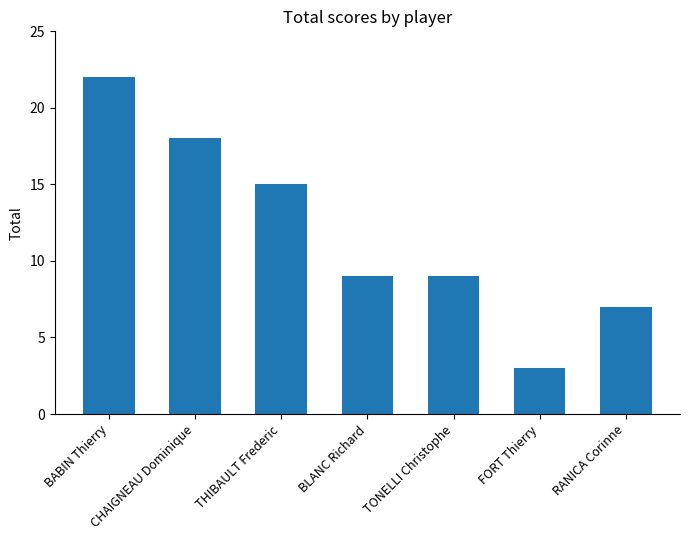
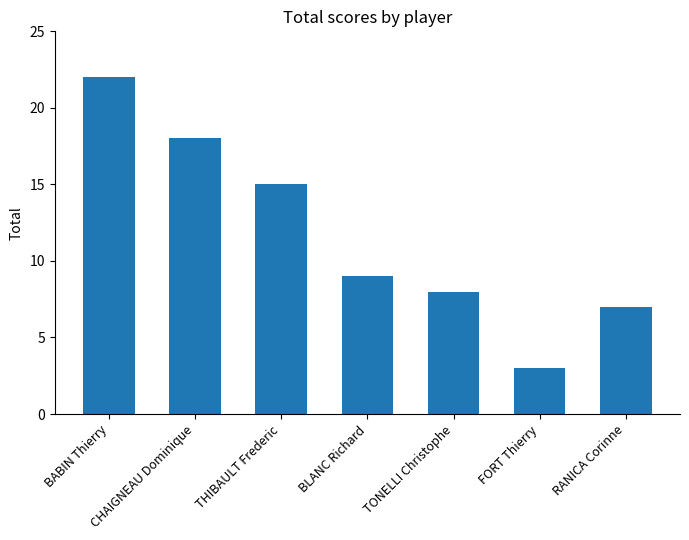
  {
    "BABIN Thierry": 22,
    "CHAIGNEAU Dominique": 18,
    "THIBAULT Frederic": 15,
    "BLANC Richard": 9,
-   "TONELLI Christophe": 9,
+   "TONELLI Christophe": 8,
    "FORT Thierry": 3,
    "RANICA Corinne": 7
  }
